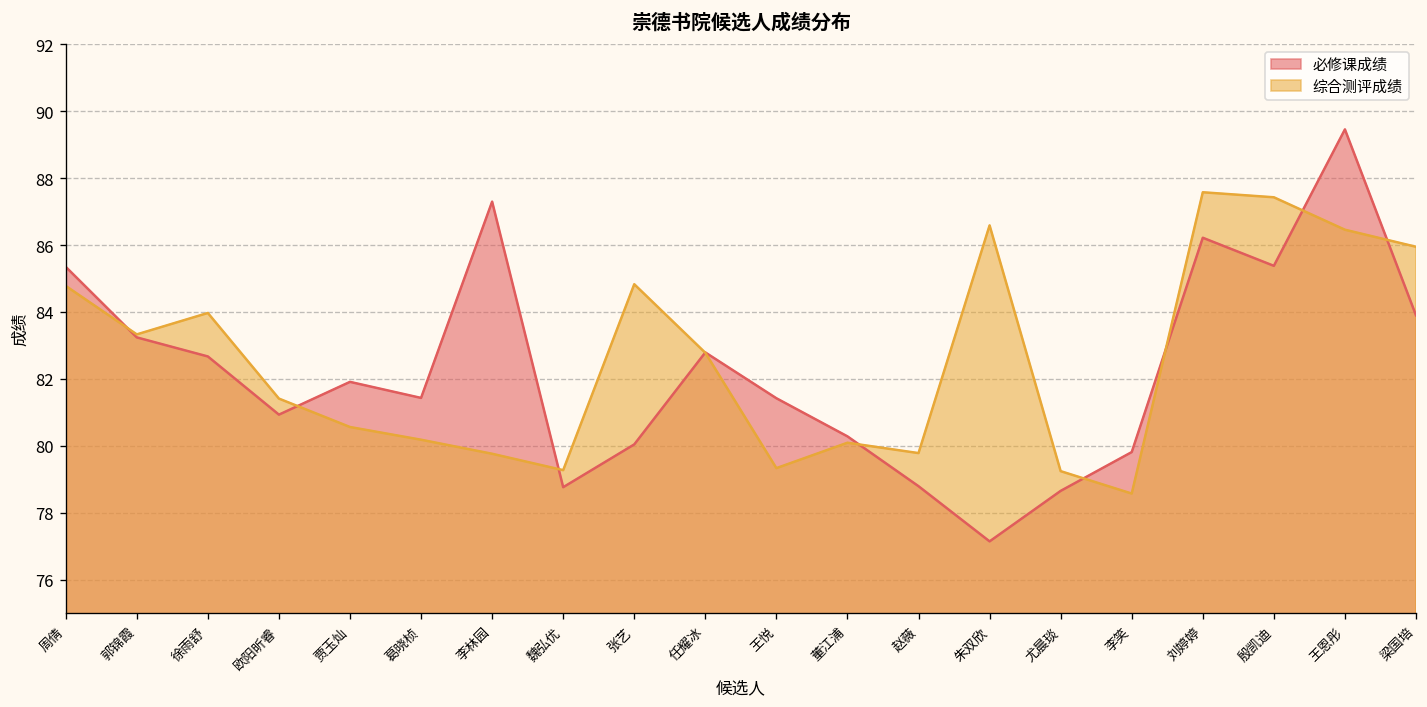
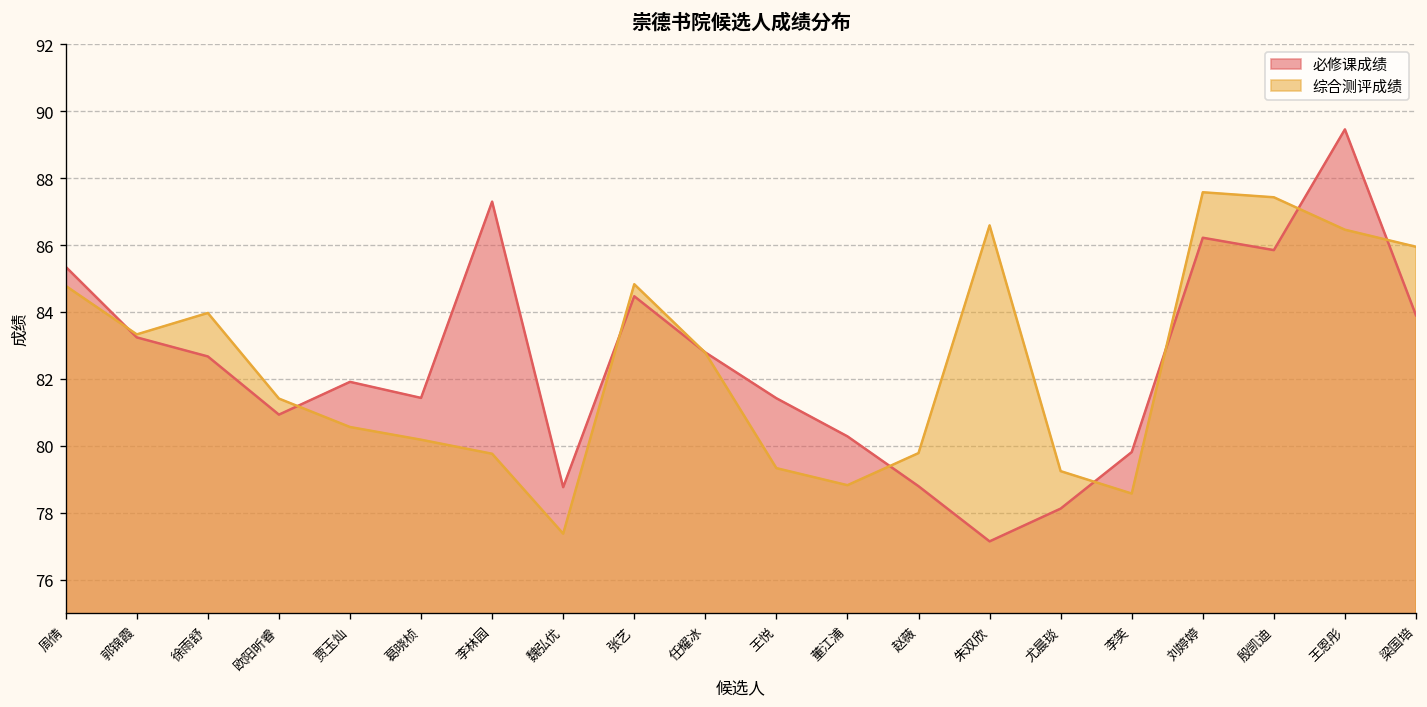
  {
    "必修课成绩": {
      "周倩": 85.4,
      "徐雨舒": 82.7,
      "欧阳昕睿": 80.9,
      "贾玉灿": 81.9,
      "葛晓桢": 81.4,
      "李林园": 87.3,
      "魏弘优": 78.8,
-     "张艺": 80.0,
+     "张艺": 84.5,
      "王悦": 81.4,
      "董江浦": 80.3,
      "赵薇": 78.8,
      "朱双欣": 77.1,
-     "尤晨琰": 78.7,
+     "尤晨琰": 78.1,
      "李笑": 79.8,
      "刘婷婷": 86.2,
-     "殷凯迪": 85.4,
+     "殷凯迪": 85.9,
      "王恩彤": 89.5,
      "梁国培": 83.9
    },
    "综合测评成绩": {
      "周倩": 84.8,
      "徐雨舒": 84.0,
      "欧阳昕睿": 81.4,
      "贾玉灿": 80.6,
      "葛晓桢": 80.2,
      "李林园": 79.8,
-     "魏弘优": 79.3,
+     "魏弘优": 77.4,
      "张艺": 84.8,
      "王悦": 79.3,
-     "董江浦": 80.1,
+     "董江浦": 78.8,
      "赵薇": 79.8,
      "朱双欣": 86.6,
      "尤晨琰": 79.2,
      "李笑": 78.6,
      "刘婷婷": 87.6,
      "殷凯迪": 87.4,
      "王恩彤": 86.5,
      "梁国培": 86.0
    }
  }
